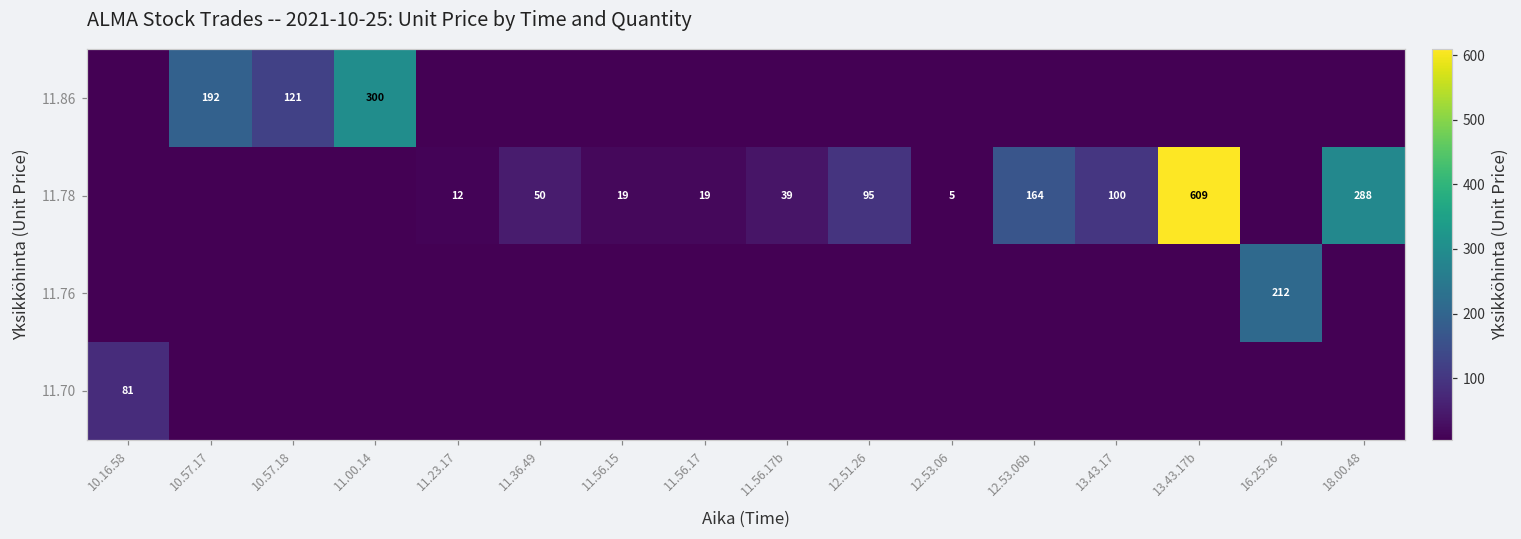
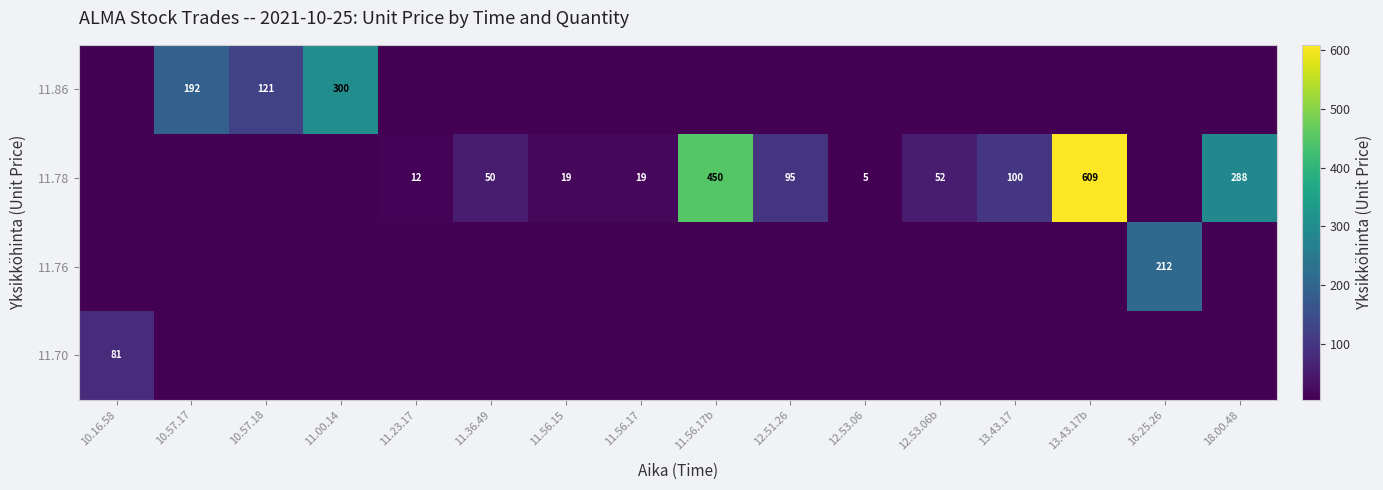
  {
    "11.86": {
      "10.57.17": 192,
      "10.57.18": 121,
      "11.00.14": 300
    },
    "11.78": {
      "11.23.17": 12,
      "11.36.49": 50,
      "11.56.15": 19,
      "11.56.17": 19,
-     "11.56.17b": 39,
+     "11.56.17b": 450,
      "12.51.26": 95,
      "12.53.06": 5,
-     "12.53.06b": 164,
+     "12.53.06b": 52,
      "13.43.17": 100,
      "13.43.17b": 609,
      "18.00.48": 288
    },
    "11.76": {
      "16.25.26": 212
    },
    "11.70": {
      "10.16.58": 81
    }
  }
